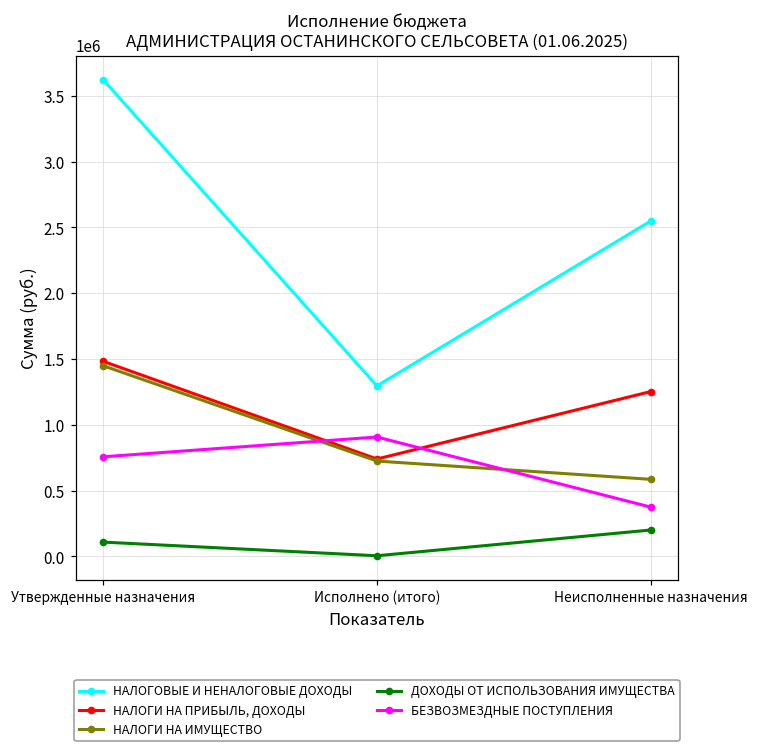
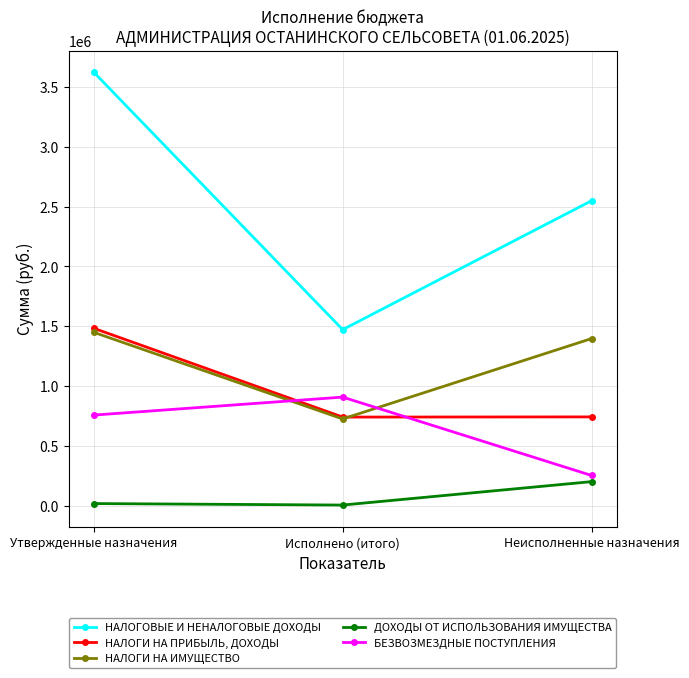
  {
    "НАЛОГОВЫЕ И НЕНАЛОГОВЫЕ ДОХОДЫ": {
      "Утвержденные назначения": 3620000,
-     "Исполнено (итого)": 1300000,
+     "Исполнено (итого)": 1470000,
      "Неисполненные назначения": 2550000
    },
    "НАЛОГИ НА ПРИБЫЛЬ, ДОХОДЫ": {
      "Утвержденные назначения": 1480000,
-     "Неисполненные назначения": 1250000
+     "Неисполненные назначения": 740000
    },
    "НАЛОГИ НА ИМУЩЕСТВО": {
      "Утвержденные назначения": 1450000,
-     "Неисполненные назначения": 590000
+     "Неисполненные назначения": 1400000
    },
    "ДОХОДЫ ОТ ИСПОЛЬЗОВАНИЯ ИМУЩЕСТВА": {
-     "Утвержденные назначения": 110000,
+     "Утвержденные назначения": 20000,
      "Исполнено (итого)": 10000,
      "Неисполненные назначения": 200000
    },
    "БЕЗВОЗМЕЗДНЫЕ ПОСТУПЛЕНИЯ": {
      "Утвержденные назначения": 760000,
      "Исполнено (итого)": 910000,
-     "Неисполненные назначения": 380000
+     "Неисполненные назначения": 250000
    }
  }
